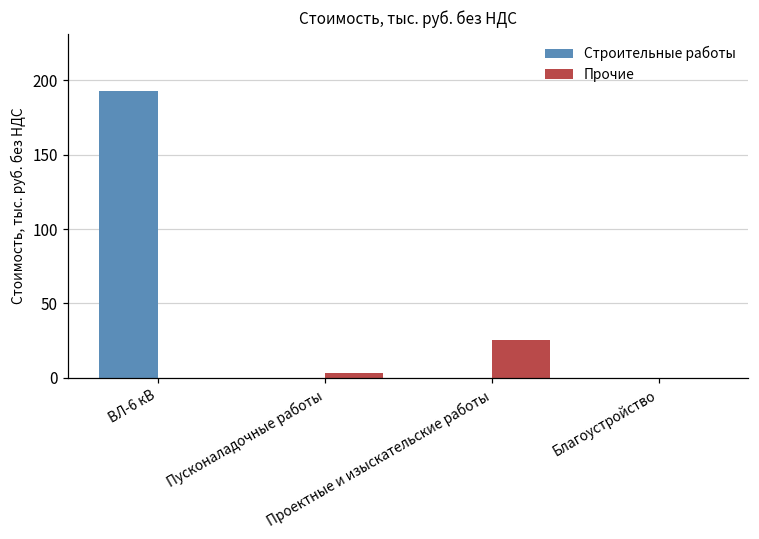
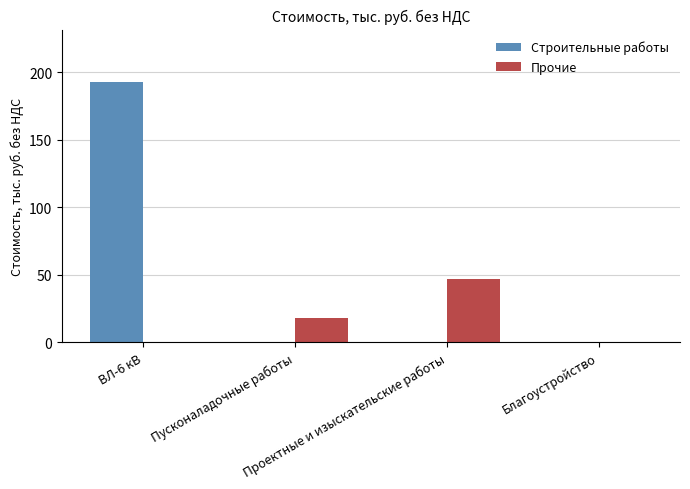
  {
    "Строительные работы": {
      "ВЛ-6 кВ": 193,
      "Пусконаладочные работы": 0,
      "Проектные и изыскательские работы": 0,
      "Благоустройство": 0
    },
    "Прочие": {
      "ВЛ-6 кВ": 0,
-     "Пусконаладочные работы": 3,
-     "Проектные и изыскательские работы": 25,
+     "Пусконаладочные работы": 18,
+     "Проектные и изыскательские работы": 47,
      "Благоустройство": 0
    }
  }
